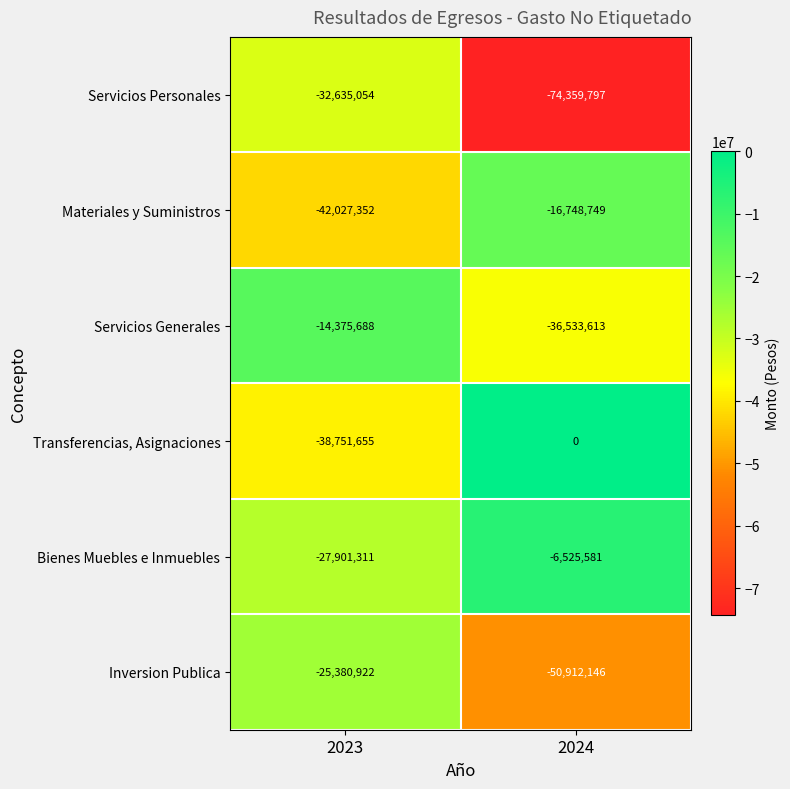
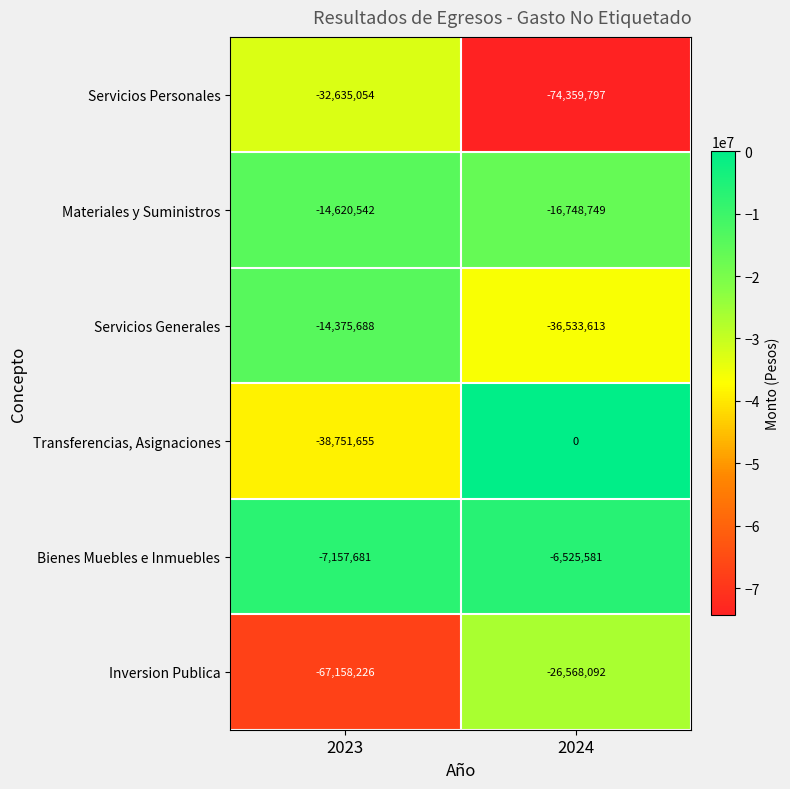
  {
    "Servicios Personales": {
      "2023": "-32,635,054",
      "2024": "-74,359,797"
    },
    "Materiales y Suministros": {
-     "2023": "-42,027,352",
+     "2023": "-14,620,542",
      "2024": "-16,748,749"
    },
    "Servicios Generales": {
      "2023": "-14,375,688",
      "2024": "-36,533,613"
    },
    "Transferencias, Asignaciones": {
      "2023": "-38,751,655",
      "2024": "0"
    },
    "Bienes Muebles e Inmuebles": {
-     "2023": "-27,901,311",
+     "2023": "-7,157,681",
      "2024": "-6,525,581"
    },
    "Inversion Publica": {
-     "2023": "-25,380,922",
-     "2024": "-50,912,146"
+     "2023": "-67,158,226",
+     "2024": "-26,568,092"
    }
  }
